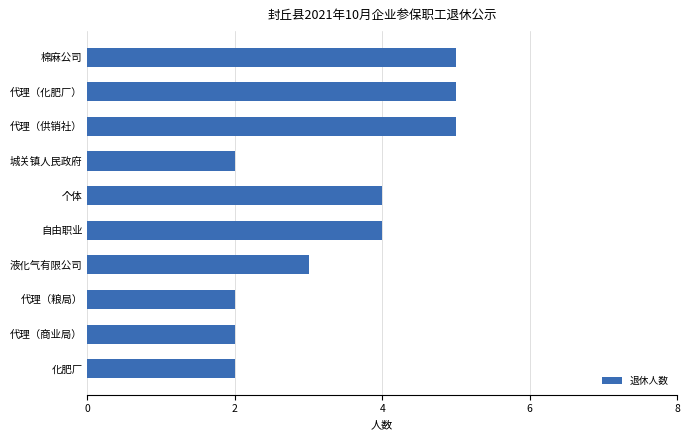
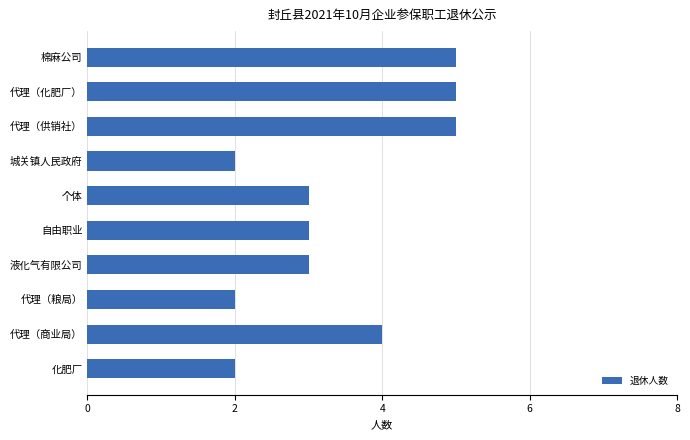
  {
    "棉麻公司": 5,
    "代理（化肥厂）": 5,
    "代理（供销社）": 5,
    "城关镇人民政府": 2,
-   "个体": 4,
-   "自由职业": 4,
+   "个体": 3,
+   "自由职业": 3,
    "液化气有限公司": 3,
    "代理（粮局）": 2,
-   "代理（商业局）": 2,
+   "代理（商业局）": 4,
    "化肥厂": 2
  }
